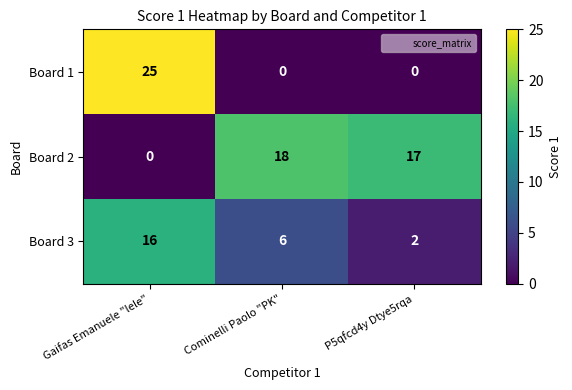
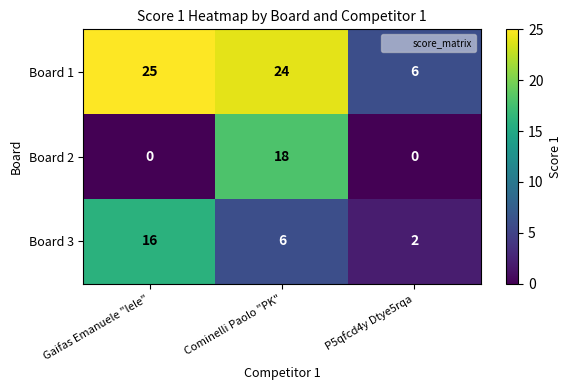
  {
    "Board 1": {
      "Gaifas Emanuele \"lele\"": 25,
-     "Cominelli Paolo \"PK\"": 0,
-     "P5qfcd4y Dtye5rqa": 0
+     "Cominelli Paolo \"PK\"": 24,
+     "P5qfcd4y Dtye5rqa": 6
    },
    "Board 2": {
      "Gaifas Emanuele \"lele\"": 0,
      "Cominelli Paolo \"PK\"": 18,
-     "P5qfcd4y Dtye5rqa": 17
+     "P5qfcd4y Dtye5rqa": 0
    },
    "Board 3": {
      "Gaifas Emanuele \"lele\"": 16,
      "Cominelli Paolo \"PK\"": 6,
      "P5qfcd4y Dtye5rqa": 2
    }
  }
